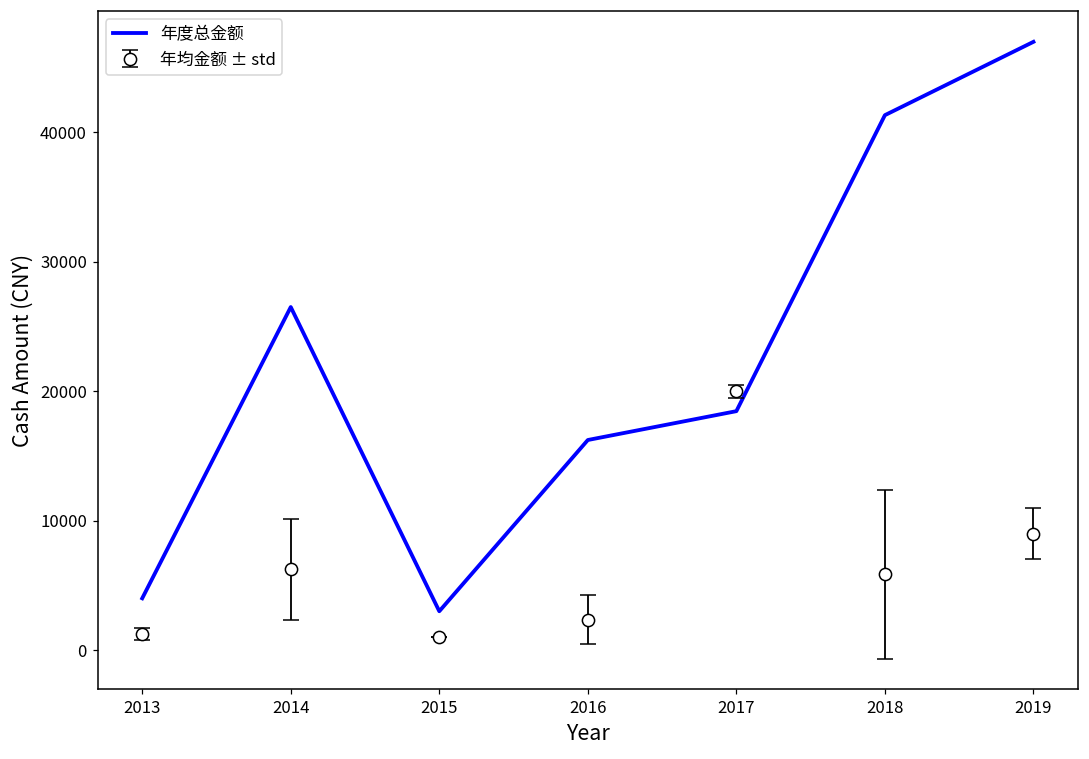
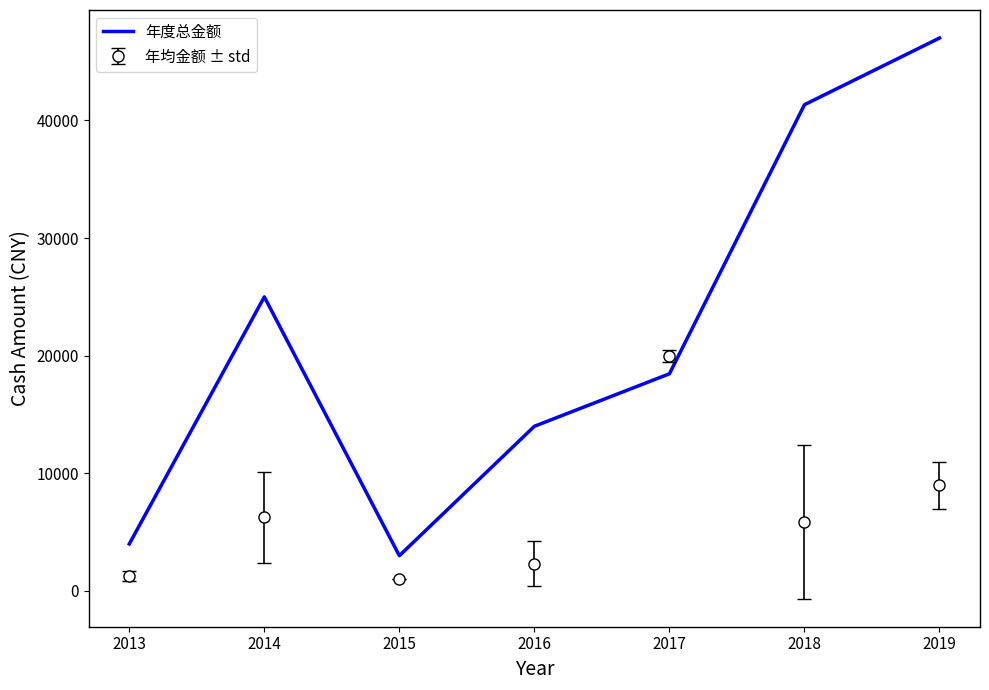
  {
    "年度总金额": {
      "2013": 4000,
-     "2014": 26500,
+     "2014": 25000,
      "2015": 3000,
-     "2016": 16200,
+     "2016": 14000,
      "2017": 18500,
      "2018": 41300,
      "2019": 47000
    }
  }
